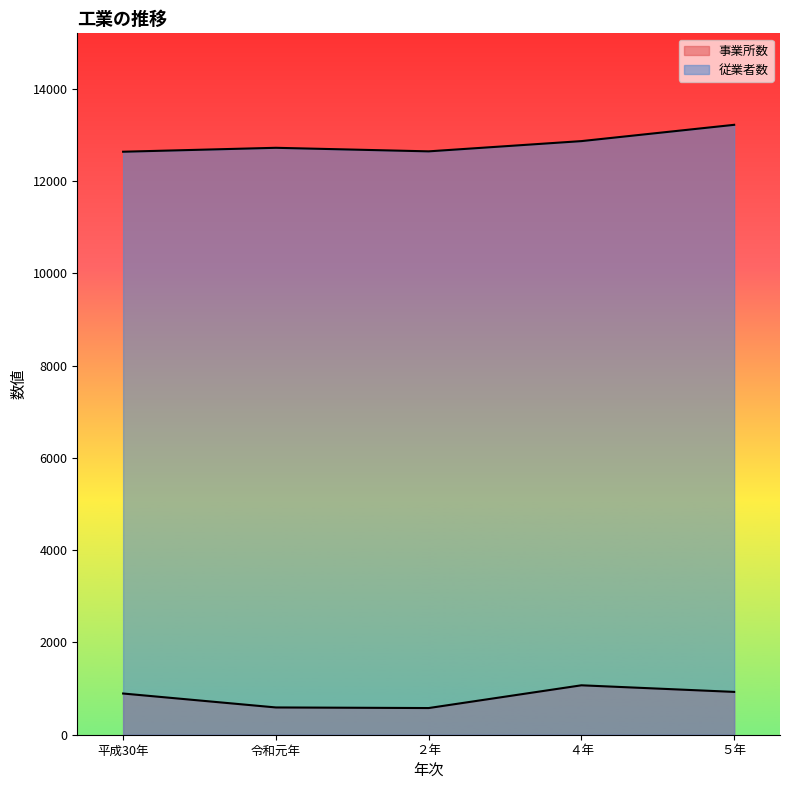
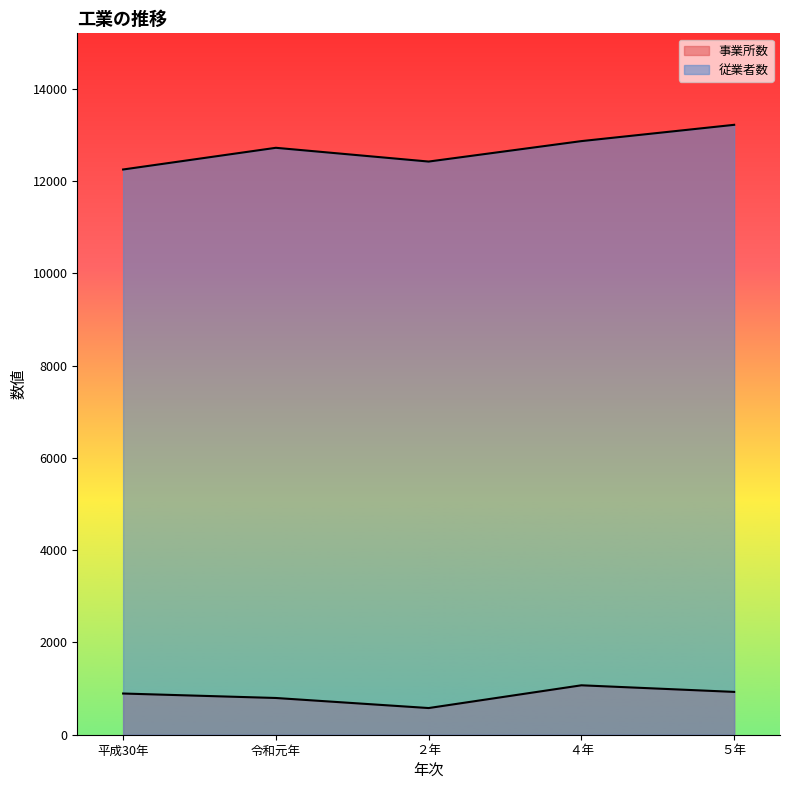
  {
    "事業所数": {
      "平成30年": 900,
-     "令和元年": 600,
+     "令和元年": 800,
      "２年": 600,
      "４年": 1100,
      "５年": 900
    },
    "従業者数": {
-     "平成30年": 12600,
+     "平成30年": 12200,
      "令和元年": 12700,
-     "２年": 12600,
+     "２年": 12400,
      "４年": 12900,
      "５年": 13200
    }
  }
